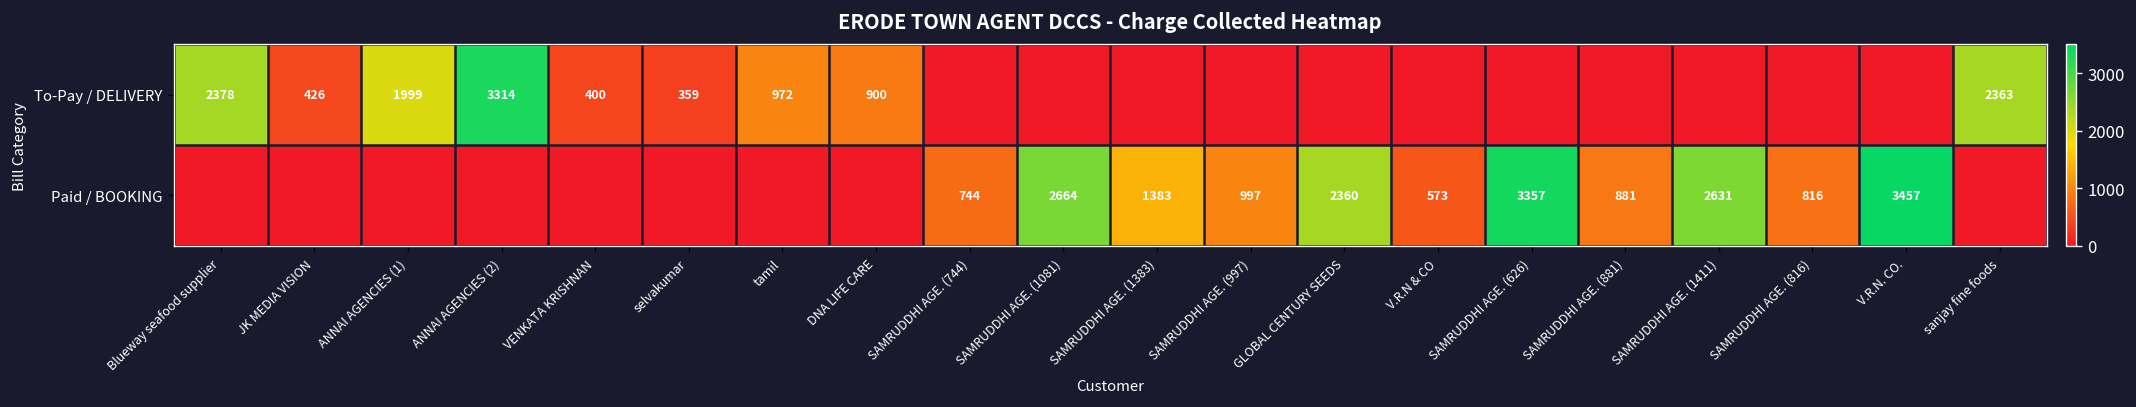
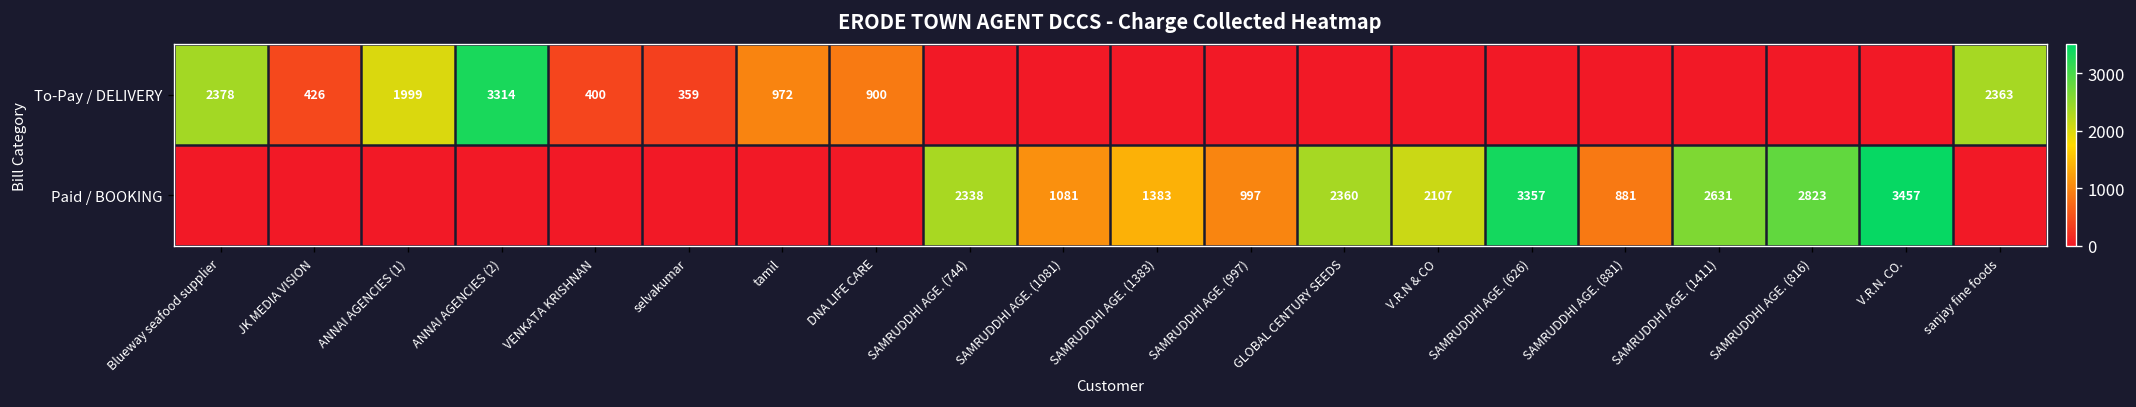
  {
    "To-Pay / DELIVERY": {
      "Blueway seafood supplier": 2378,
      "JK MEDIA VISION": 426,
      "ANNAI AGENCIES (1)": 1999,
      "ANNAI AGENCIES (2)": 3314,
      "VENKATA KRISHNAN": 400,
      "selvakumar": 359,
      "tamil": 972,
      "DNA LIFE CARE": 900,
      "sanjay fine foods": 2363
    },
    "Paid / BOOKING": {
-     "SAMRUDDHI AGE. (744)": 744,
-     "SAMRUDDHI AGE. (1081)": 2664,
+     "SAMRUDDHI AGE. (744)": 2338,
+     "SAMRUDDHI AGE. (1081)": 1081,
      "SAMRUDDHI AGE. (1383)": 1383,
      "SAMRUDDHI AGE. (997)": 997,
      "GLOBAL CENTURY SEEDS": 2360,
-     "V.R.N & CO": 573,
+     "V.R.N & CO": 2107,
      "SAMRUDDHI AGE. (626)": 3357,
      "SAMRUDDHI AGE. (881)": 881,
      "SAMRUDDHI AGE. (1411)": 2631,
-     "SAMRUDDHI AGE. (816)": 816,
+     "SAMRUDDHI AGE. (816)": 2823,
      "V.R.N. CO.": 3457
    }
  }
